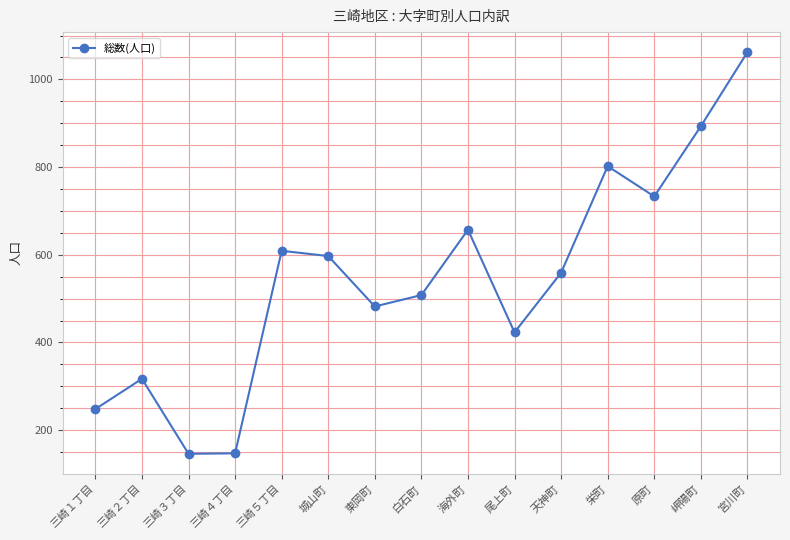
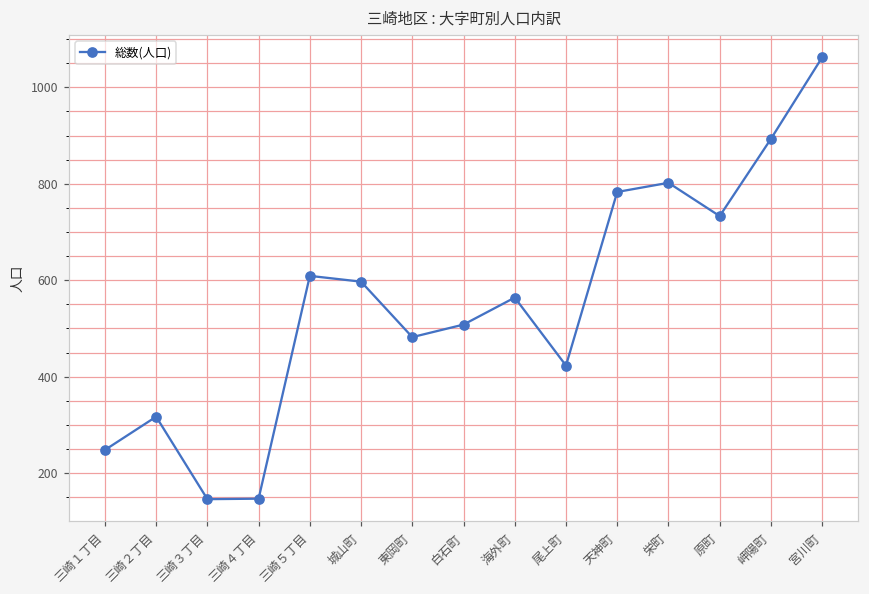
  {
    "三崎１丁目": 250,
    "三崎２丁目": 320,
    "三崎３丁目": 150,
    "三崎４丁目": 150,
    "三崎５丁目": 610,
    "城山町": 600,
    "東岡町": 480,
    "白石町": 510,
-   "海外町": 660,
+   "海外町": 560,
    "尾上町": 420,
-   "天神町": 560,
+   "天神町": 780,
    "栄町": 800,
    "原町": 730,
    "岬陽町": 890,
    "宮川町": 1060
  }
